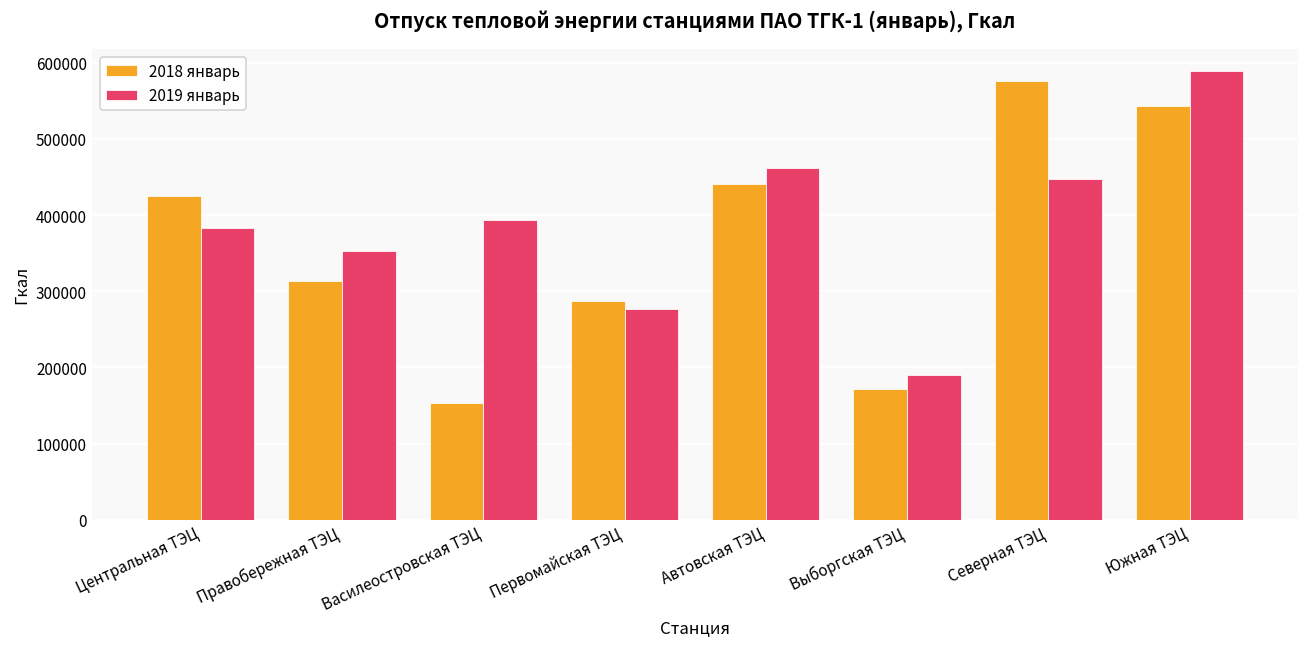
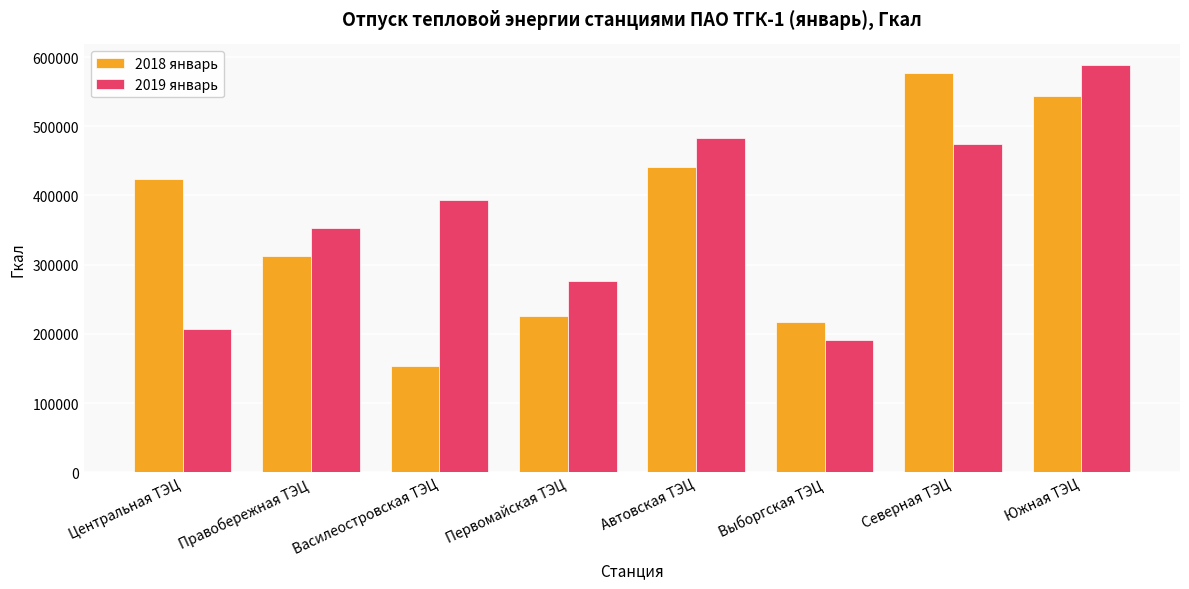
  {
    "2018 январь": {
      "Центральная ТЭЦ": 420000,
      "Правобережная ТЭЦ": 310000,
      "Василеостровская ТЭЦ": 150000,
-     "Первомайская ТЭЦ": 290000,
+     "Первомайская ТЭЦ": 230000,
      "Автовская ТЭЦ": 440000,
-     "Выборгская ТЭЦ": 170000,
+     "Выборгская ТЭЦ": 220000,
      "Северная ТЭЦ": 580000,
      "Южная ТЭЦ": 540000
    },
    "2019 январь": {
-     "Центральная ТЭЦ": 380000,
+     "Центральная ТЭЦ": 210000,
      "Правобережная ТЭЦ": 350000,
      "Василеостровская ТЭЦ": 390000,
      "Первомайская ТЭЦ": 280000,
-     "Автовская ТЭЦ": 460000,
+     "Автовская ТЭЦ": 480000,
      "Выборгская ТЭЦ": 190000,
-     "Северная ТЭЦ": 450000,
+     "Северная ТЭЦ": 470000,
      "Южная ТЭЦ": 590000
    }
  }
